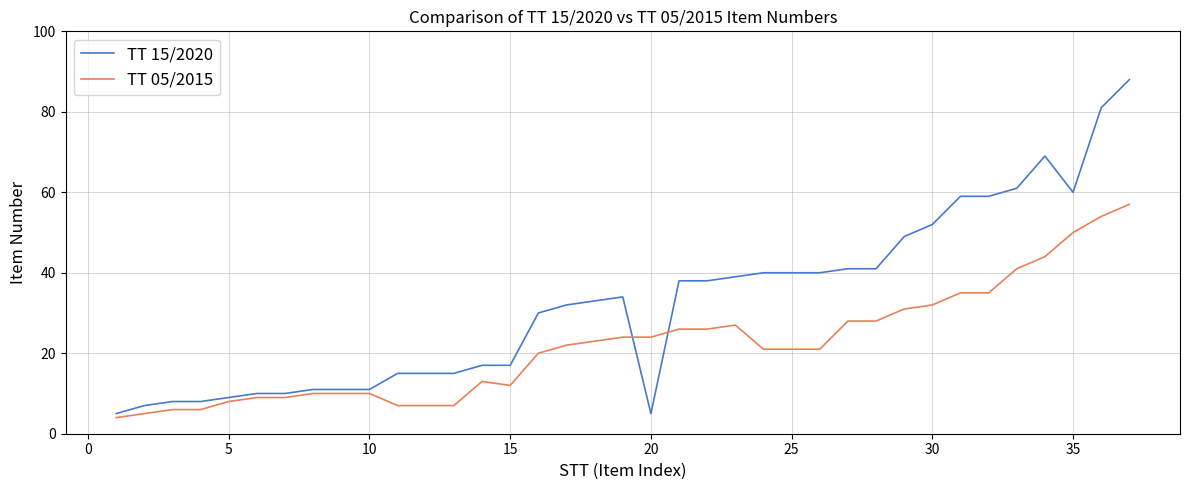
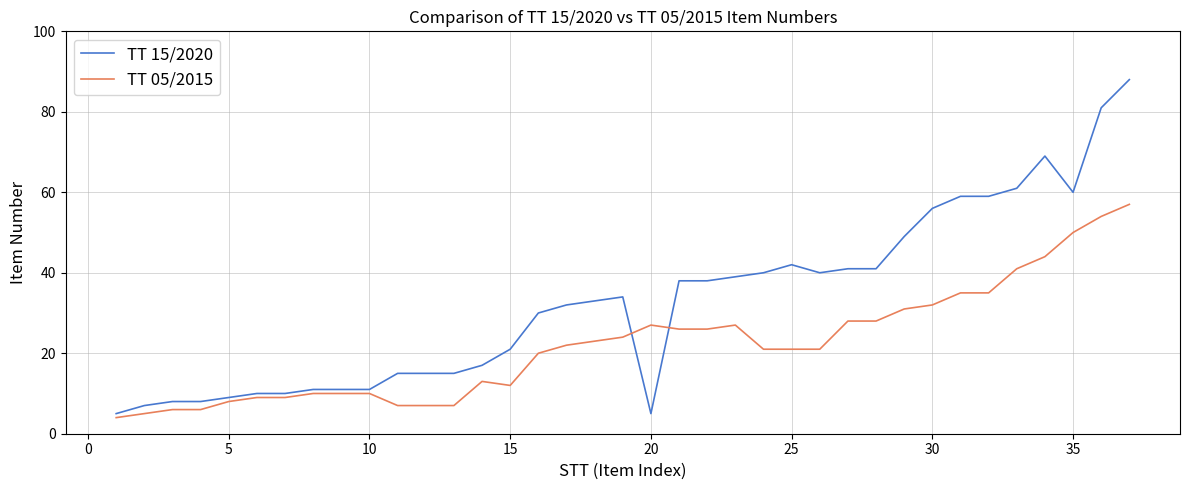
  {
    "TT 15/2020": {
      "5": 9,
      "10": 11,
-     "15": 17,
+     "15": 21,
      "20": 5,
-     "25": 40,
-     "30": 52,
+     "25": 42,
+     "30": 56,
      "35": 60
    },
    "TT 05/2015": {
      "5": 8,
      "10": 10,
      "15": 12,
-     "20": 24,
+     "20": 27,
      "25": 21,
      "30": 32,
      "35": 50
    }
  }
